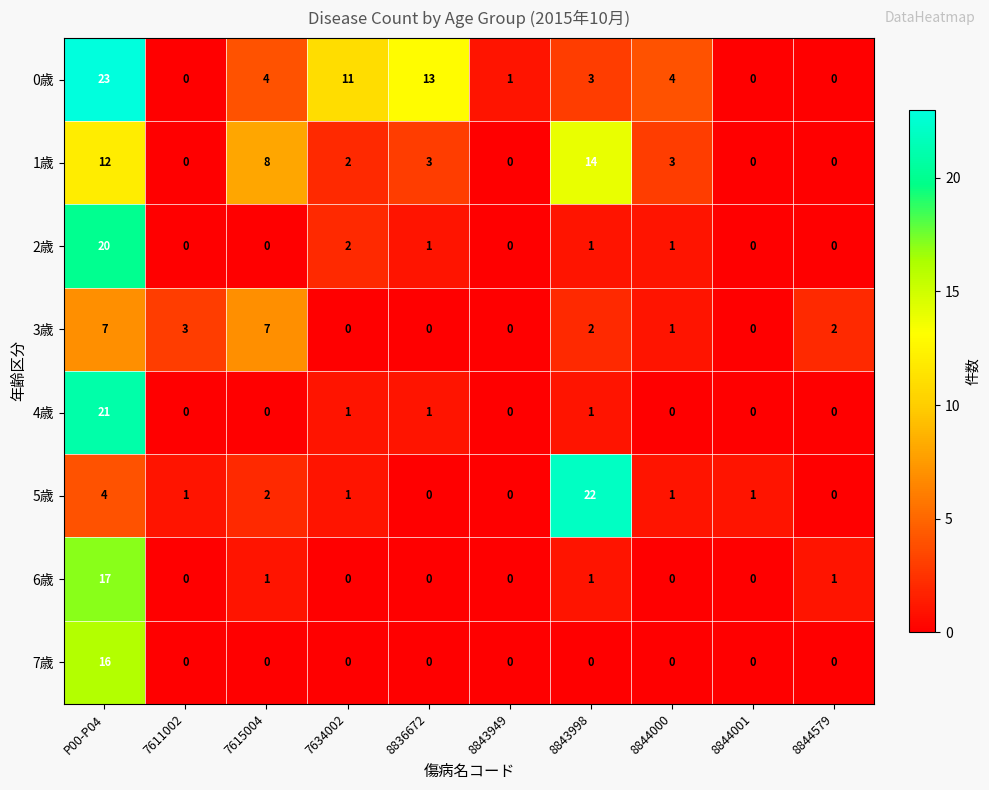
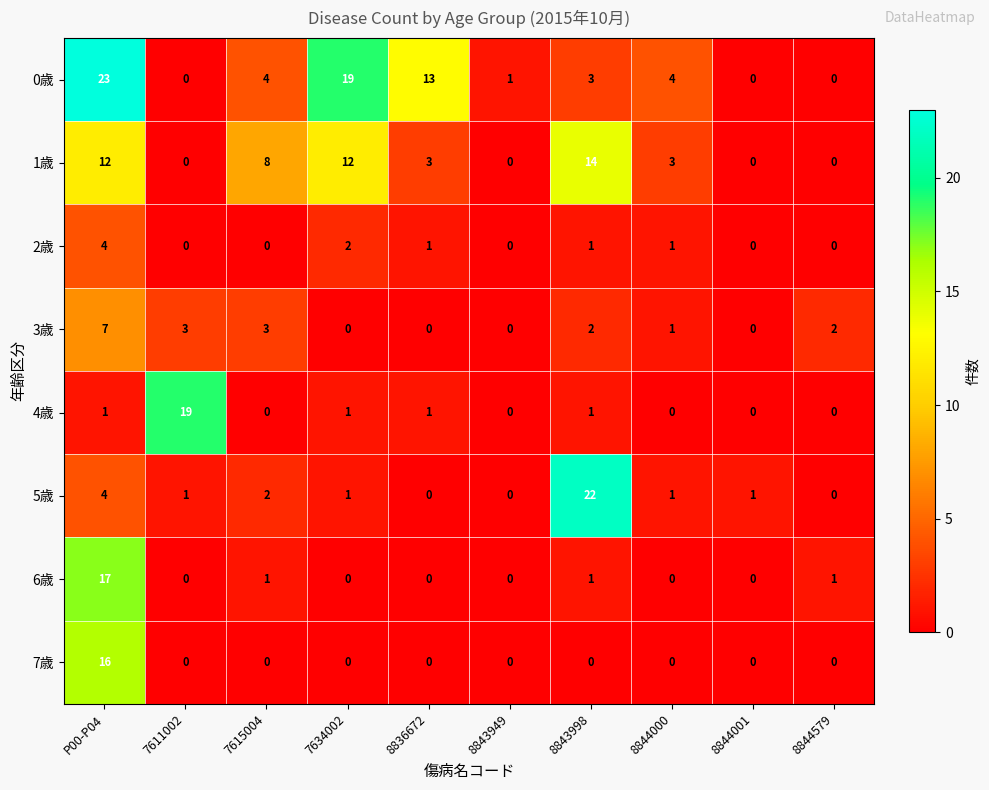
  {
    "0歳": {
      "P00-P04": 23,
      "7611002": 0,
      "7615004": 4,
-     "7634002": 11,
+     "7634002": 19,
      "8836672": 13,
      "8843949": 1,
      "8843998": 3,
      "8844000": 4,
      "8844001": 0,
      "8844579": 0
    },
    "1歳": {
      "P00-P04": 12,
      "7611002": 0,
      "7615004": 8,
-     "7634002": 2,
+     "7634002": 12,
      "8836672": 3,
      "8843949": 0,
      "8843998": 14,
      "8844000": 3,
      "8844001": 0,
      "8844579": 0
    },
    "2歳": {
-     "P00-P04": 20,
+     "P00-P04": 4,
      "7611002": 0,
      "7615004": 0,
      "7634002": 2,
      "8836672": 1,
      "8843949": 0,
      "8843998": 1,
      "8844000": 1,
      "8844001": 0,
      "8844579": 0
    },
    "3歳": {
      "P00-P04": 7,
      "7611002": 3,
-     "7615004": 7,
+     "7615004": 3,
      "7634002": 0,
      "8836672": 0,
      "8843949": 0,
      "8843998": 2,
      "8844000": 1,
      "8844001": 0,
      "8844579": 2
    },
    "4歳": {
-     "P00-P04": 21,
-     "7611002": 0,
+     "P00-P04": 1,
+     "7611002": 19,
      "7615004": 0,
      "7634002": 1,
      "8836672": 1,
      "8843949": 0,
      "8843998": 1,
      "8844000": 0,
      "8844001": 0,
      "8844579": 0
    },
    "5歳": {
      "P00-P04": 4,
      "7611002": 1,
      "7615004": 2,
      "7634002": 1,
      "8836672": 0,
      "8843949": 0,
      "8843998": 22,
      "8844000": 1,
      "8844001": 1,
      "8844579": 0
    },
    "6歳": {
      "P00-P04": 17,
      "7611002": 0,
      "7615004": 1,
      "7634002": 0,
      "8836672": 0,
      "8843949": 0,
      "8843998": 1,
      "8844000": 0,
      "8844001": 0,
      "8844579": 1
    },
    "7歳": {
      "P00-P04": 16,
      "7611002": 0,
      "7615004": 0,
      "7634002": 0,
      "8836672": 0,
      "8843949": 0,
      "8843998": 0,
      "8844000": 0,
      "8844001": 0,
      "8844579": 0
    }
  }
